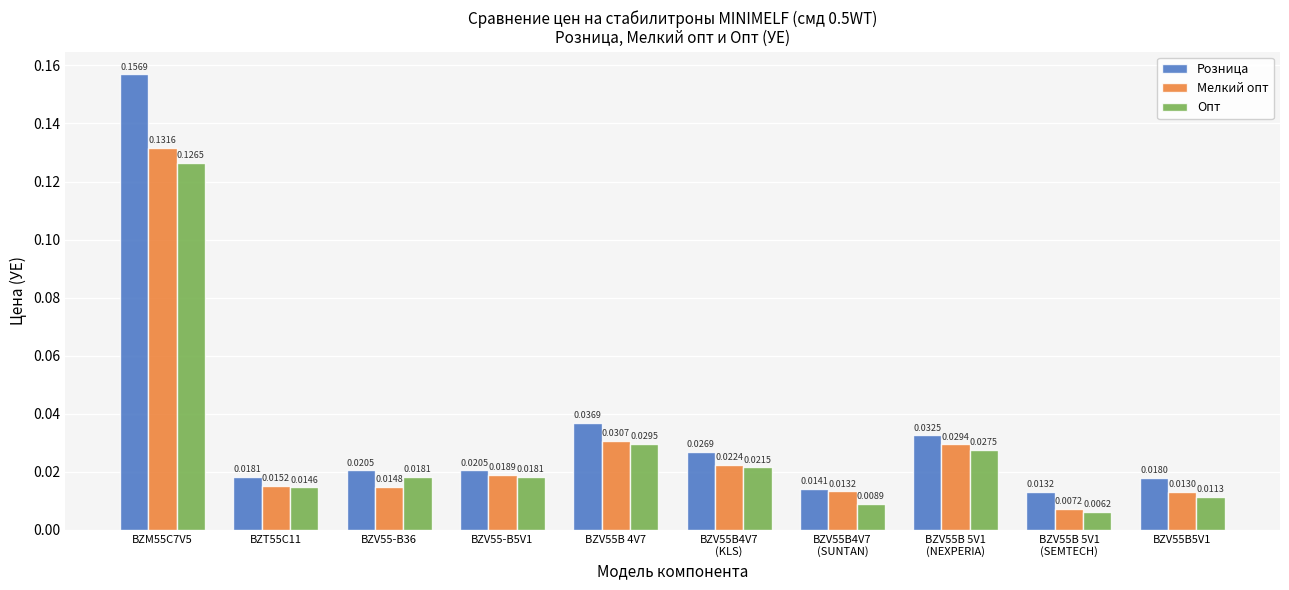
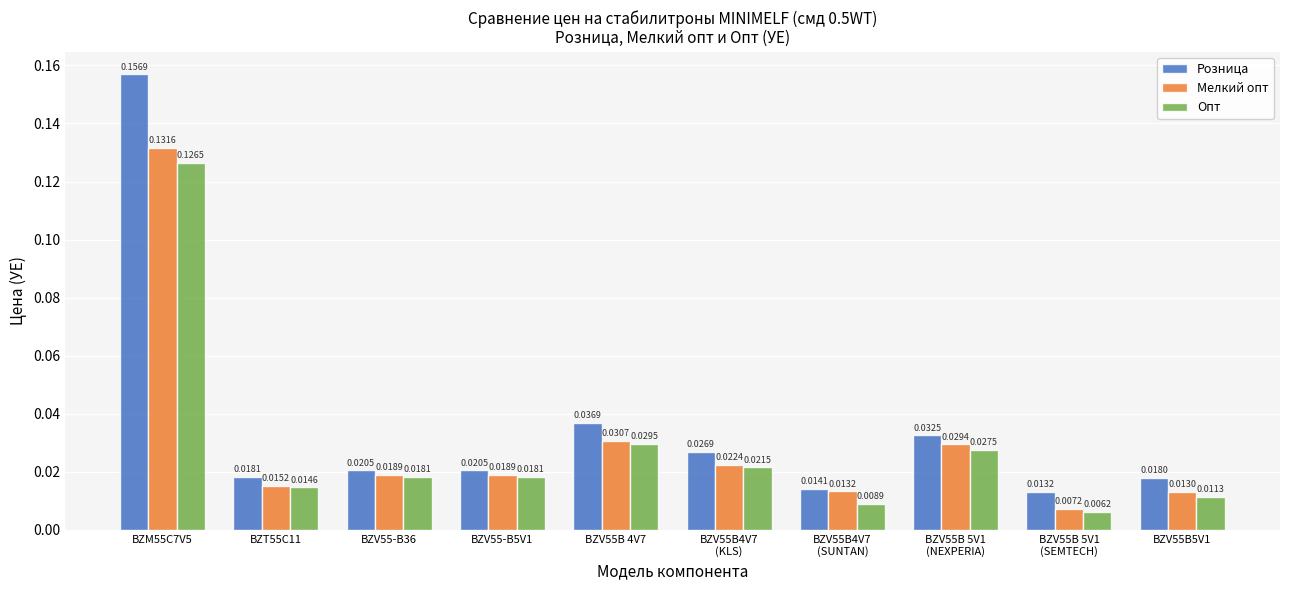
  {
    "Розница": {
      "BZM55C7V5": 0.1569,
      "BZT55C11": 0.0181,
      "BZV55-B36": 0.0205,
      "BZV55-B5V1": 0.0205,
      "BZV55B 4V7": 0.0369,
      "BZV55B4V7 (KLS)": 0.0269,
      "BZV55B4V7 (SUNTAN)": 0.0141,
      "BZV55B 5V1 (NEXPERIA)": 0.0325,
      "BZV55B 5V1 (SEMTECH)": 0.0132,
      "BZV55B5V1": 0.0180
    },
    "Мелкий опт": {
      "BZM55C7V5": 0.1316,
      "BZT55C11": 0.0152,
-     "BZV55-B36": 0.0148,
+     "BZV55-B36": 0.0189,
      "BZV55-B5V1": 0.0189,
      "BZV55B 4V7": 0.0307,
      "BZV55B4V7 (KLS)": 0.0224,
      "BZV55B4V7 (SUNTAN)": 0.0132,
      "BZV55B 5V1 (NEXPERIA)": 0.0294,
      "BZV55B 5V1 (SEMTECH)": 0.0072,
      "BZV55B5V1": 0.0130
    },
    "Опт": {
      "BZM55C7V5": 0.1265,
      "BZT55C11": 0.0146,
      "BZV55-B36": 0.0181,
      "BZV55-B5V1": 0.0181,
      "BZV55B 4V7": 0.0295,
      "BZV55B4V7 (KLS)": 0.0215,
      "BZV55B4V7 (SUNTAN)": 0.0089,
      "BZV55B 5V1 (NEXPERIA)": 0.0275,
      "BZV55B 5V1 (SEMTECH)": 0.0062,
      "BZV55B5V1": 0.0113
    }
  }
